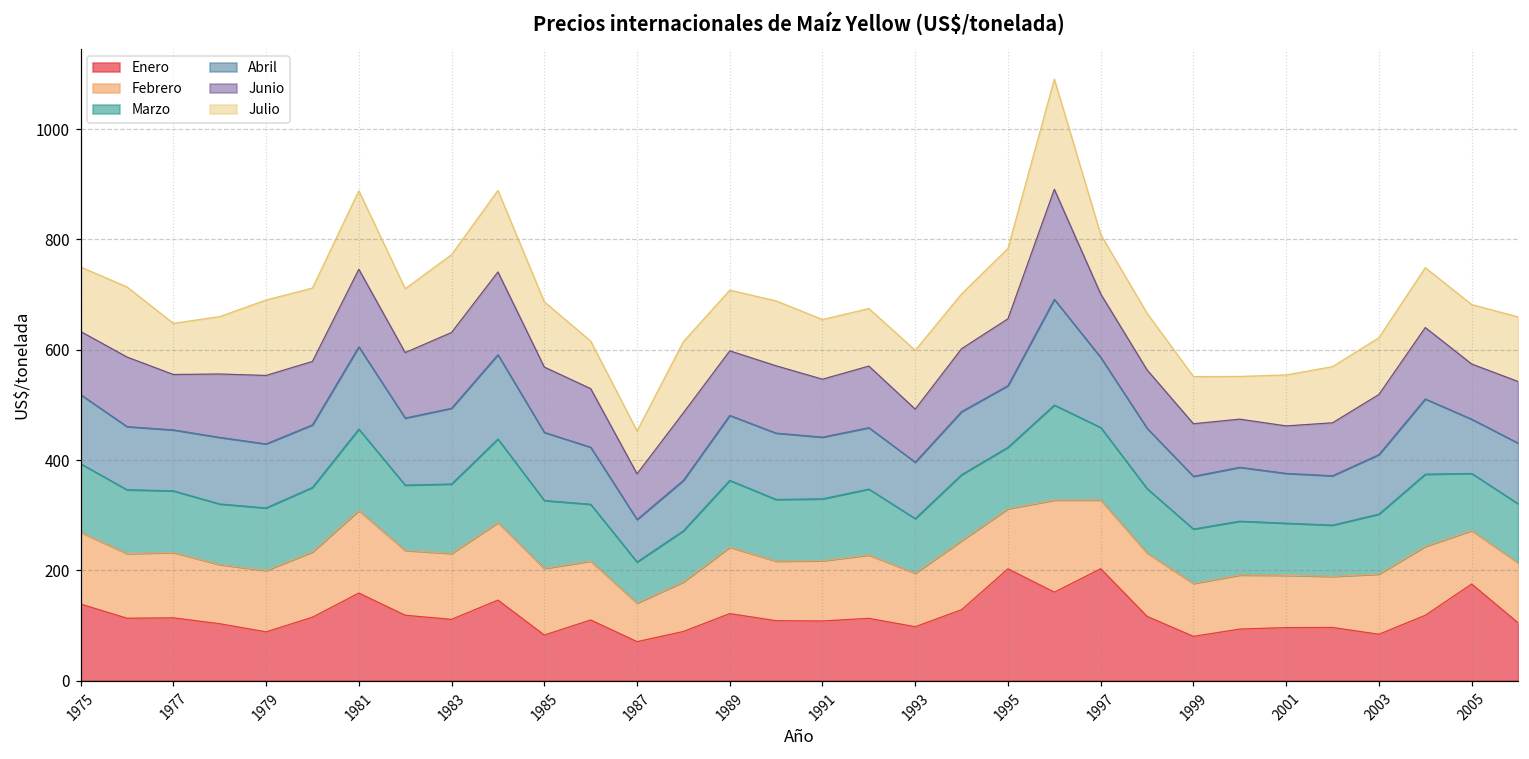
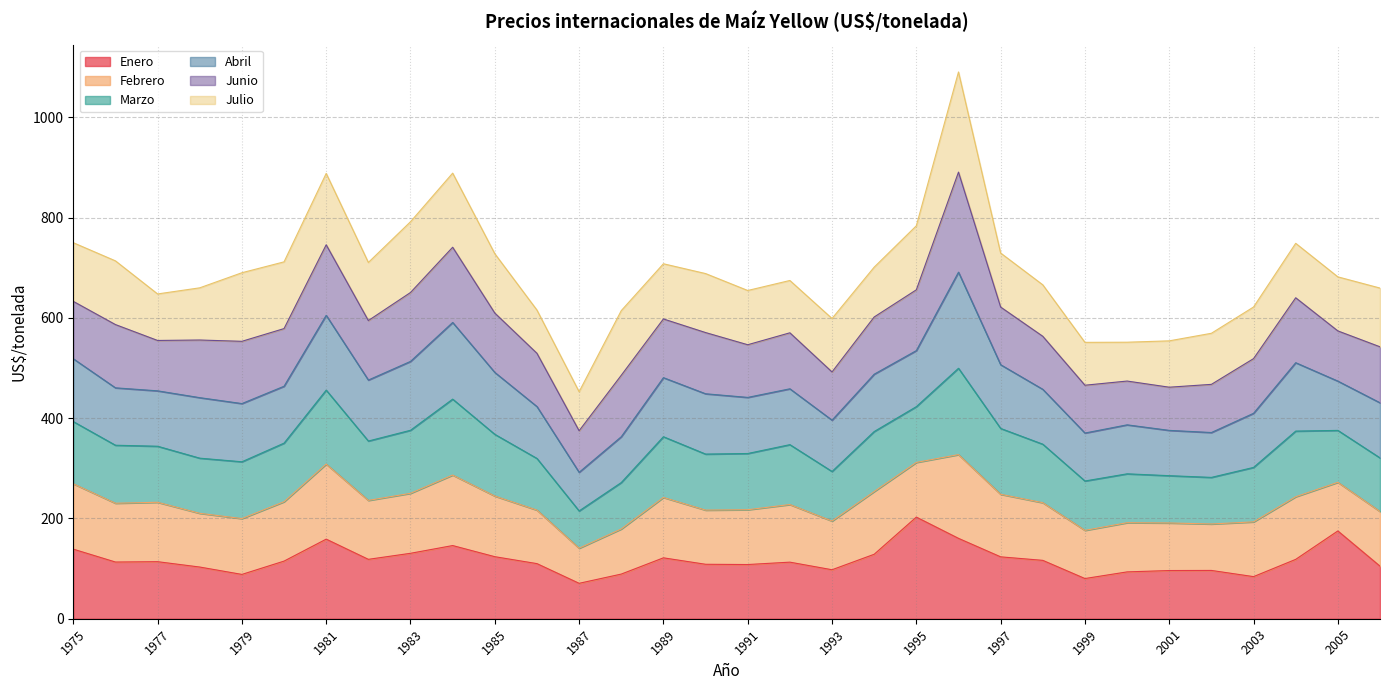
  {
    "Enero": {
      "1975": 140,
      "1977": 110,
      "1979": 90,
      "1981": 160,
-     "1983": 110,
-     "1985": 80,
+     "1983": 130,
+     "1985": 120,
      "1987": 70,
      "1989": 120,
      "1991": 110,
      "1993": 100,
      "1995": 200,
-     "1997": 200,
+     "1997": 120,
      "1999": 80,
      "2001": 100,
      "2003": 80,
      "2005": 180
    }
  }
